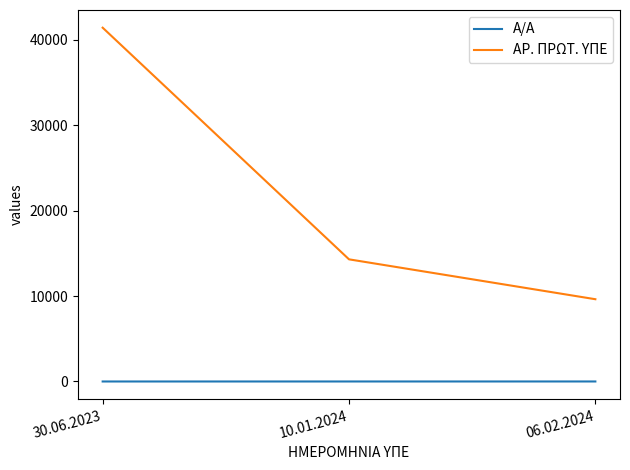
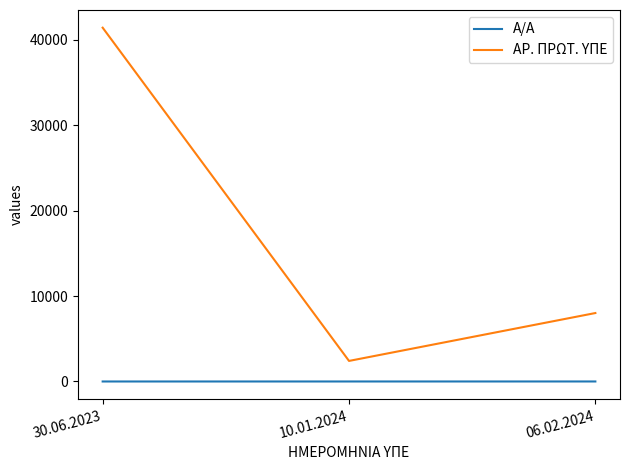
  {
    "Α/Α": {
      "30.06.2023": 0,
      "10.01.2024": 0,
      "06.02.2024": 0
    },
    "ΑΡ. ΠΡΩΤ. ΥΠΕ": {
      "30.06.2023": 41000,
-     "10.01.2024": 14000,
-     "06.02.2024": 10000
+     "10.01.2024": 2000,
+     "06.02.2024": 8000
    }
  }
